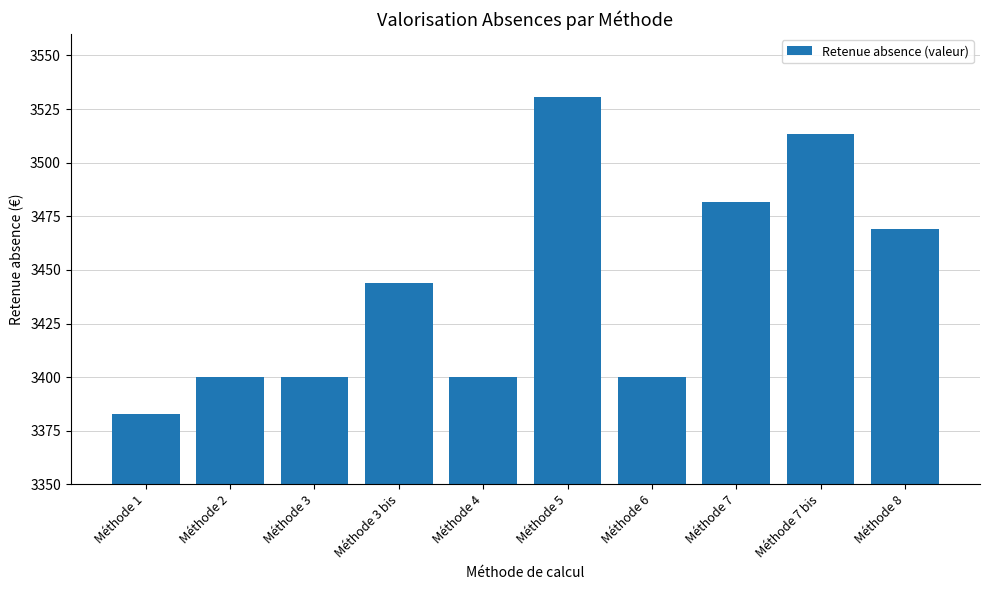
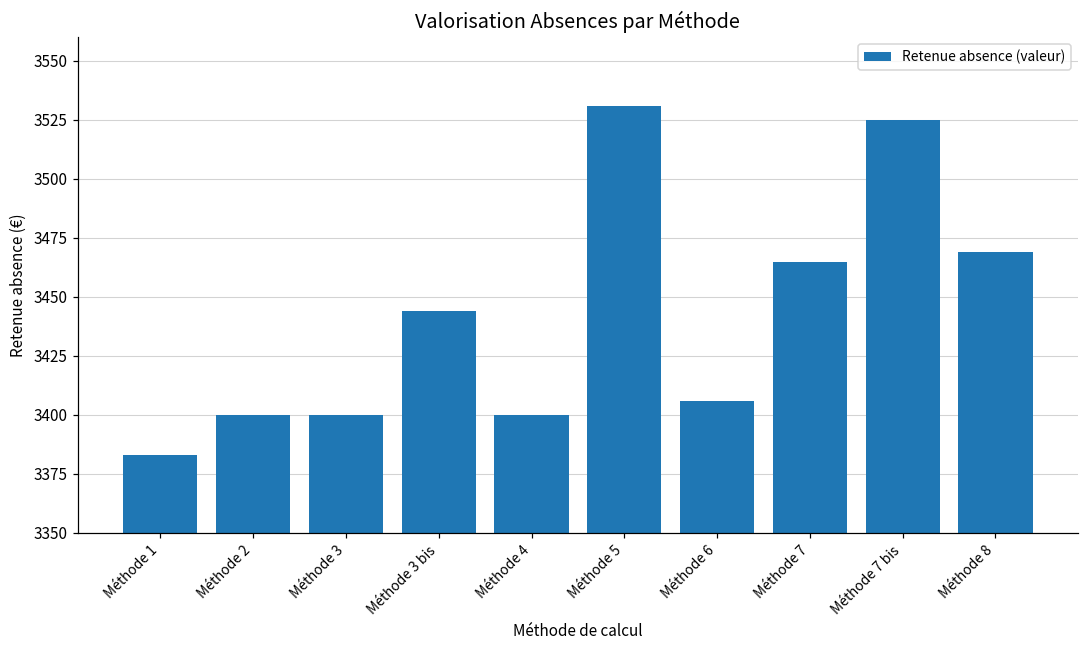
  {
    "Méthode 1": 3383,
    "Méthode 2": 3400,
    "Méthode 3": 3400,
    "Méthode 3 bis": 3444,
    "Méthode 4": 3400,
    "Méthode 5": 3531,
-   "Méthode 6": 3400,
-   "Méthode 7": 3482,
-   "Méthode 7 bis": 3513,
+   "Méthode 6": 3406,
+   "Méthode 7": 3465,
+   "Méthode 7 bis": 3525,
    "Méthode 8": 3469
  }
